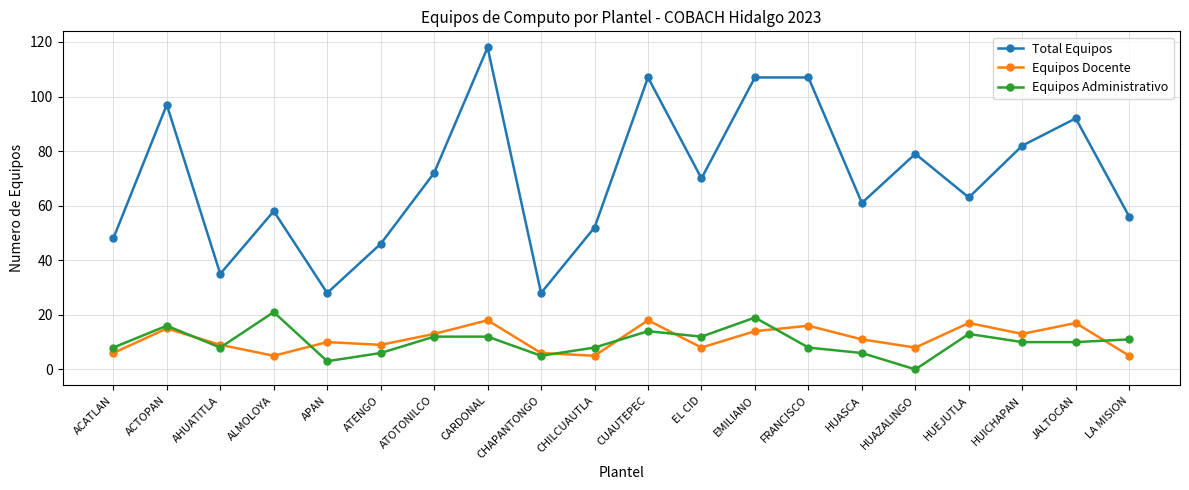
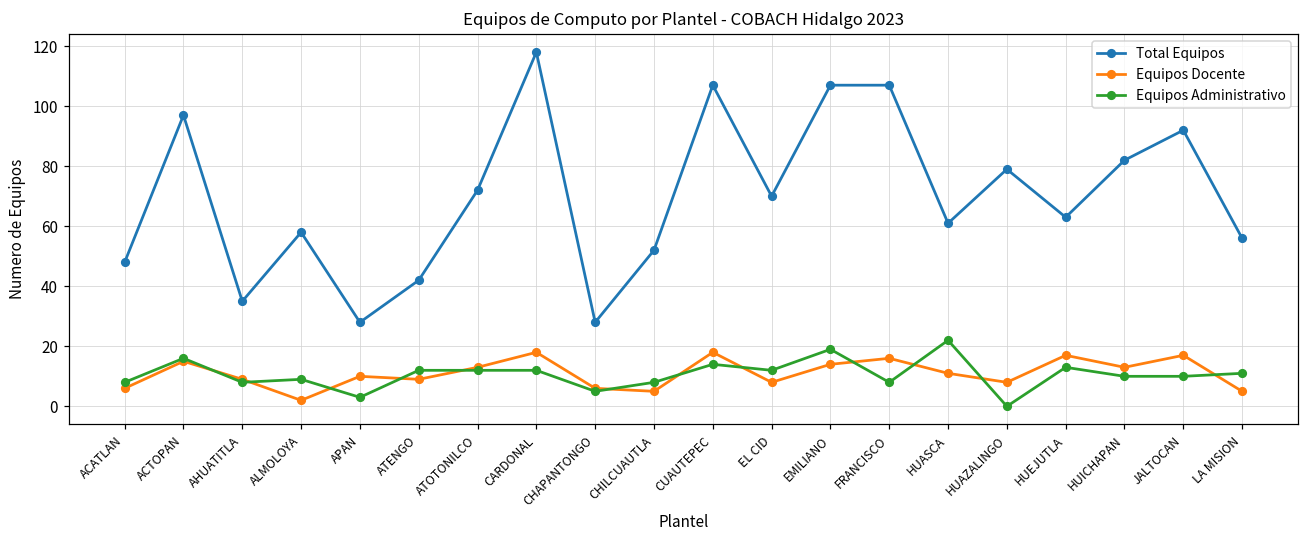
  {
    "Total Equipos": {
      "ACATLAN": 48,
      "ACTOPAN": 97,
      "AHUATITLA": 35,
      "ALMOLOYA": 58,
      "APAN": 28,
-     "ATENGO": 46,
+     "ATENGO": 42,
      "ATOTONILCO": 72,
      "CARDONAL": 118,
      "CHAPANTONGO": 28,
      "CHILCUAUTLA": 52,
      "CUAUTEPEC": 107,
      "EL CID": 70,
      "EMILIANO": 107,
      "FRANCISCO": 107,
      "HUASCA": 61,
      "HUAZALINGO": 79,
      "HUEJUTLA": 63,
      "HUICHAPAN": 82,
      "JALTOCAN": 92,
      "LA MISION": 56
    },
    "Equipos Docente": {
      "ACATLAN": 6,
      "ACTOPAN": 15,
      "AHUATITLA": 9,
-     "ALMOLOYA": 5,
+     "ALMOLOYA": 2,
      "APAN": 10,
      "ATENGO": 9,
      "ATOTONILCO": 13,
      "CARDONAL": 18,
      "CHAPANTONGO": 6,
      "CHILCUAUTLA": 5,
      "CUAUTEPEC": 18,
      "EL CID": 8,
      "EMILIANO": 14,
      "FRANCISCO": 16,
      "HUASCA": 11,
      "HUAZALINGO": 8,
      "HUEJUTLA": 17,
      "HUICHAPAN": 13,
      "JALTOCAN": 17,
      "LA MISION": 5
    },
    "Equipos Administrativo": {
      "ACATLAN": 8,
      "ACTOPAN": 16,
      "AHUATITLA": 8,
-     "ALMOLOYA": 21,
+     "ALMOLOYA": 9,
      "APAN": 3,
-     "ATENGO": 6,
+     "ATENGO": 12,
      "ATOTONILCO": 12,
      "CARDONAL": 12,
      "CHAPANTONGO": 5,
      "CHILCUAUTLA": 8,
      "CUAUTEPEC": 14,
      "EL CID": 12,
      "EMILIANO": 19,
      "FRANCISCO": 8,
-     "HUASCA": 6,
+     "HUASCA": 22,
      "HUAZALINGO": 0,
      "HUEJUTLA": 13,
      "HUICHAPAN": 10,
      "JALTOCAN": 10,
      "LA MISION": 11
    }
  }
